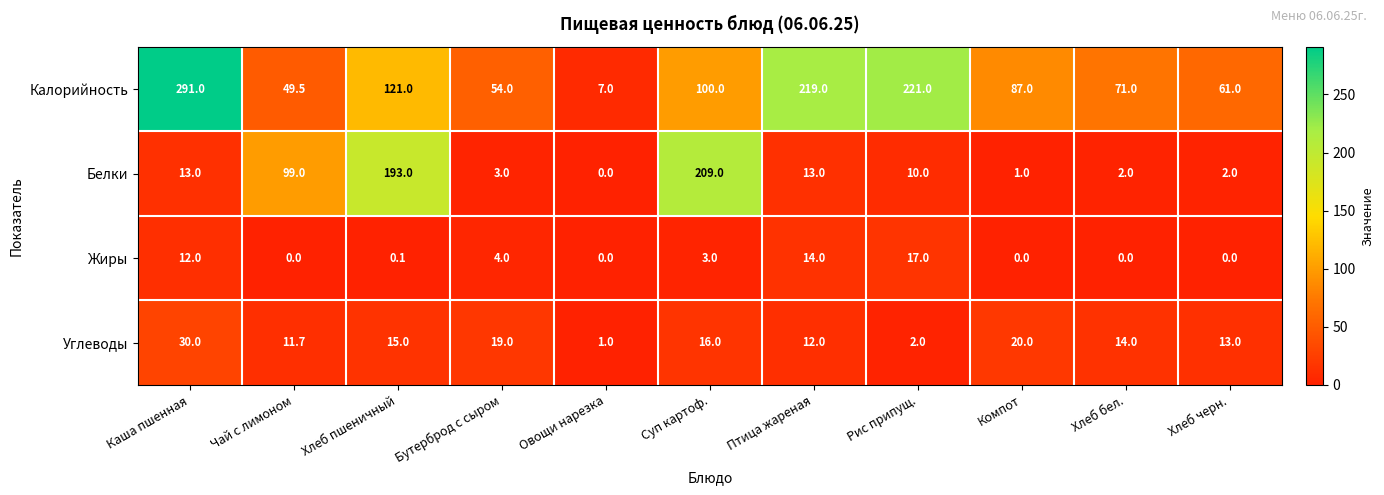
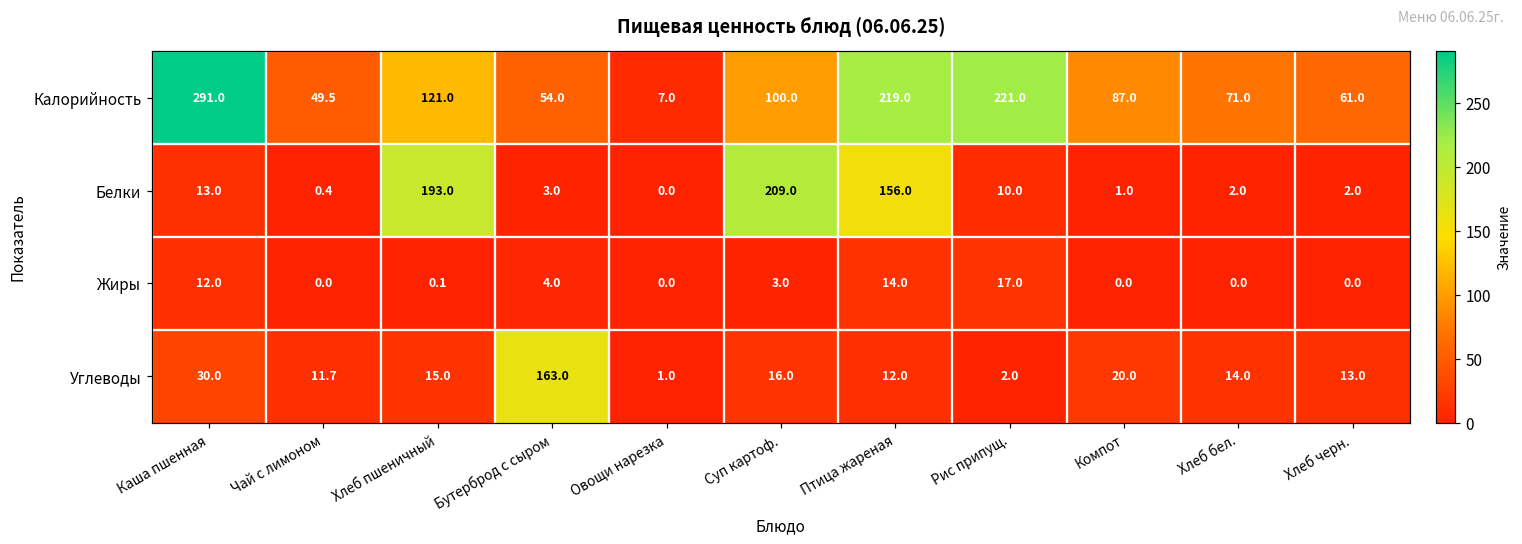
  {
    "Калорийность": {
      "Каша пшенная": 291.0,
      "Чай с лимоном": 49.5,
      "Хлеб пшеничный": 121.0,
      "Бутерброд с сыром": 54.0,
      "Овощи нарезка": 7.0,
      "Суп картоф.": 100.0,
      "Птица жареная": 219.0,
      "Рис припущ.": 221.0,
      "Компот": 87.0,
      "Хлеб бел.": 71.0,
      "Хлеб черн.": 61.0
    },
    "Белки": {
      "Каша пшенная": 13.0,
-     "Чай с лимоном": 99.0,
+     "Чай с лимоном": 0.4,
      "Хлеб пшеничный": 193.0,
      "Бутерброд с сыром": 3.0,
      "Овощи нарезка": 0.0,
      "Суп картоф.": 209.0,
-     "Птица жареная": 13.0,
+     "Птица жареная": 156.0,
      "Рис припущ.": 10.0,
      "Компот": 1.0,
      "Хлеб бел.": 2.0,
      "Хлеб черн.": 2.0
    },
    "Жиры": {
      "Каша пшенная": 12.0,
      "Чай с лимоном": 0.0,
      "Хлеб пшеничный": 0.1,
      "Бутерброд с сыром": 4.0,
      "Овощи нарезка": 0.0,
      "Суп картоф.": 3.0,
      "Птица жареная": 14.0,
      "Рис припущ.": 17.0,
      "Компот": 0.0,
      "Хлеб бел.": 0.0,
      "Хлеб черн.": 0.0
    },
    "Углеводы": {
      "Каша пшенная": 30.0,
      "Чай с лимоном": 11.7,
      "Хлеб пшеничный": 15.0,
-     "Бутерброд с сыром": 19.0,
+     "Бутерброд с сыром": 163.0,
      "Овощи нарезка": 1.0,
      "Суп картоф.": 16.0,
      "Птица жареная": 12.0,
      "Рис припущ.": 2.0,
      "Компот": 20.0,
      "Хлеб бел.": 14.0,
      "Хлеб черн.": 13.0
    }
  }
